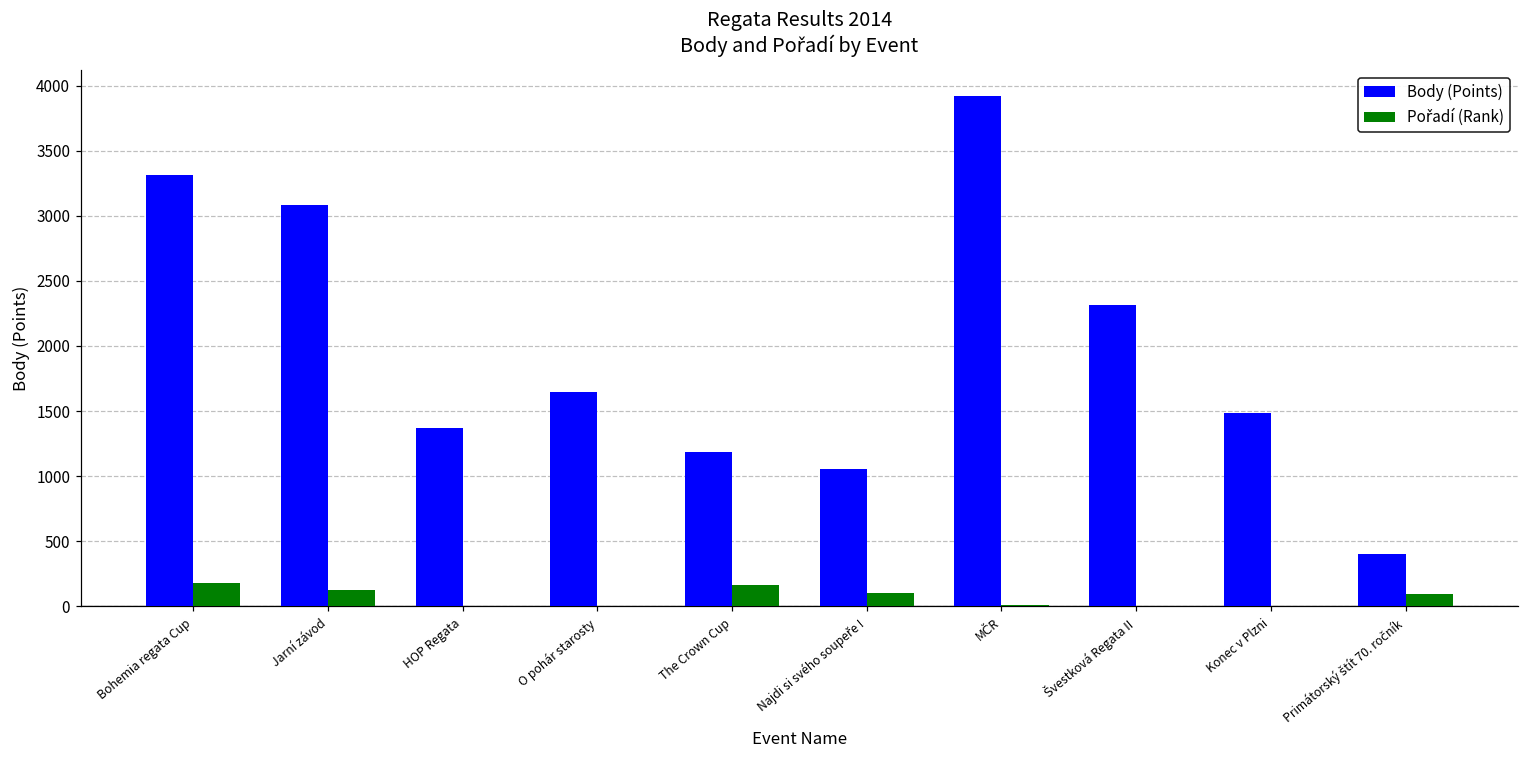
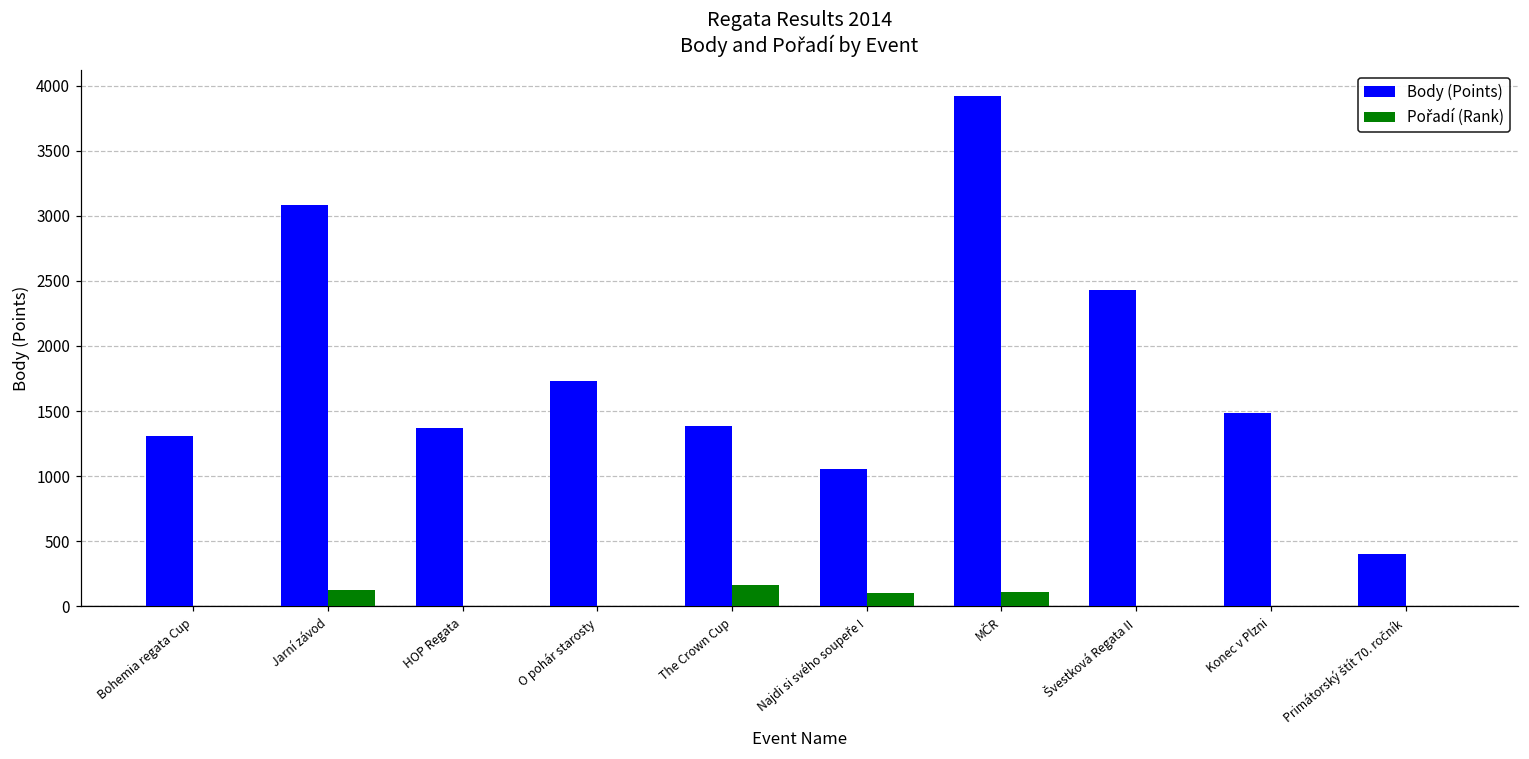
  {
    "Body (Points)": {
-     "Bohemia regata Cup": 3310,
+     "Bohemia regata Cup": 1310,
      "Jarní závod": 3080,
      "HOP Regata": 1370,
-     "O pohár starosty": 1650,
-     "The Crown Cup": 1190,
+     "O pohár starosty": 1730,
+     "The Crown Cup": 1390,
      "Najdi si svého soupeře !": 1050,
      "MČR": 3920,
-     "Švestková Regata II": 2310,
+     "Švestková Regata II": 2430,
      "Konec v Plzni": 1490,
      "Primátorský štít 70. ročník": 400
    },
    "Pořadí (Rank)": {
-     "Bohemia regata Cup": 180,
+     "Bohemia regata Cup": 10,
      "Jarní závod": 120,
      "The Crown Cup": 160,
      "Najdi si svého soupeře !": 100,
-     "MČR": 10,
-     "Primátorský štít 70. ročník": 90
+     "MČR": 110,
+     "Primátorský štít 70. ročník": 10
    }
  }
